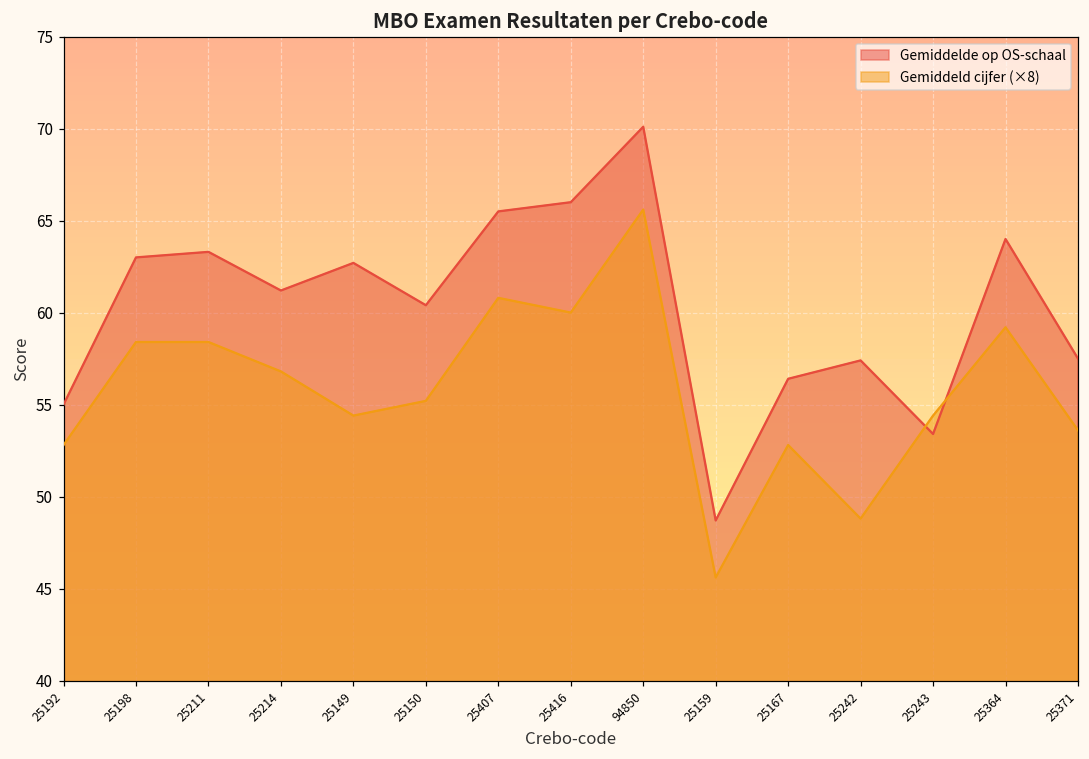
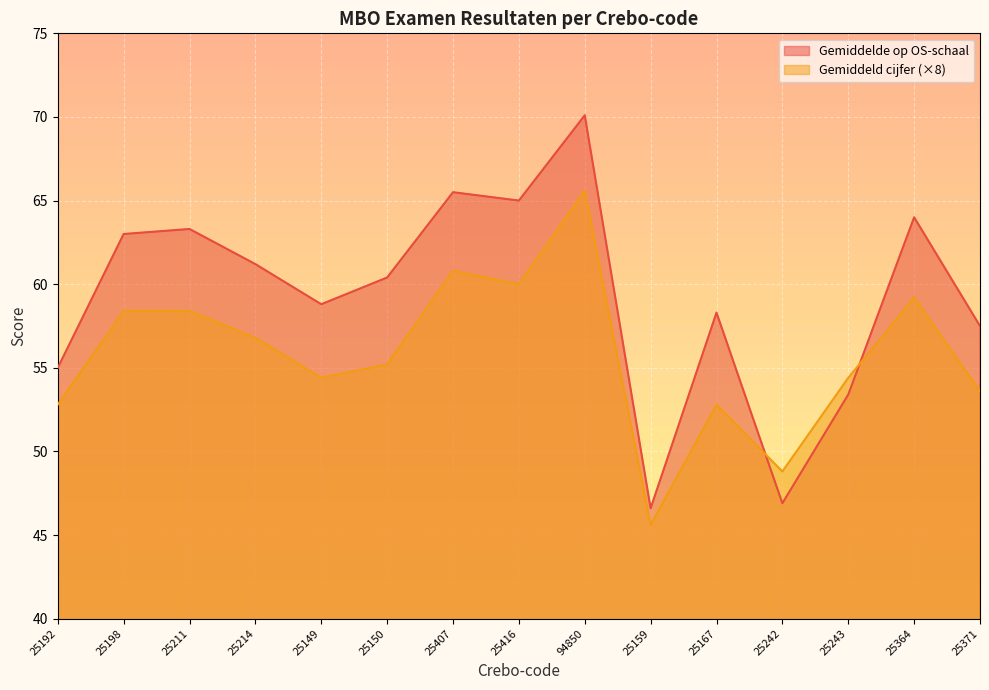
  {
    "Gemiddelde op OS-schaal": {
      "25192": 55.0,
      "25198": 63.0,
      "25211": 63.3,
      "25214": 61.2,
-     "25149": 62.7,
+     "25149": 58.8,
      "25150": 60.4,
      "25407": 65.5,
-     "25416": 66,
+     "25416": 65,
      "94850": 70.1,
-     "25159": 48.7,
-     "25167": 56.4,
-     "25242": 57.4,
+     "25159": 46.6,
+     "25167": 58.3,
+     "25242": 46.9,
      "25243": 53.4,
      "25364": 64.0,
      "25371": 57.5
    },
    "Gemiddeld cijfer (×8)": {
      "25192": 52.8,
      "25198": 58.4,
      "25211": 58.4,
      "25214": 56.8,
      "25149": 54.4,
      "25150": 55.2,
      "25407": 60.8,
      "25416": 60.0,
      "94850": 65.6,
      "25159": 45.6,
      "25167": 52.8,
      "25242": 48.8,
      "25243": 54.4,
      "25364": 59.2,
      "25371": 53.6
    }
  }
